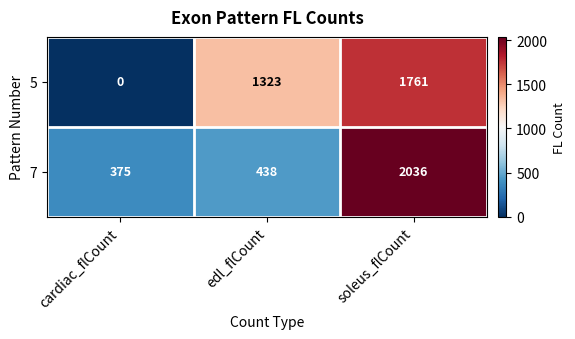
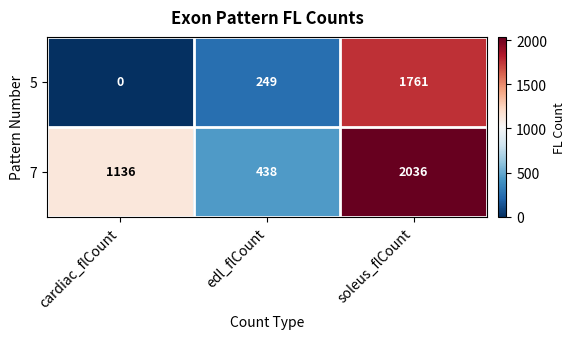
  {
    "5": {
      "cardiac_flCount": 0,
-     "edl_flCount": 1323,
+     "edl_flCount": 249,
      "soleus_flCount": 1761
    },
    "7": {
-     "cardiac_flCount": 375,
+     "cardiac_flCount": 1136,
      "edl_flCount": 438,
      "soleus_flCount": 2036
    }
  }
